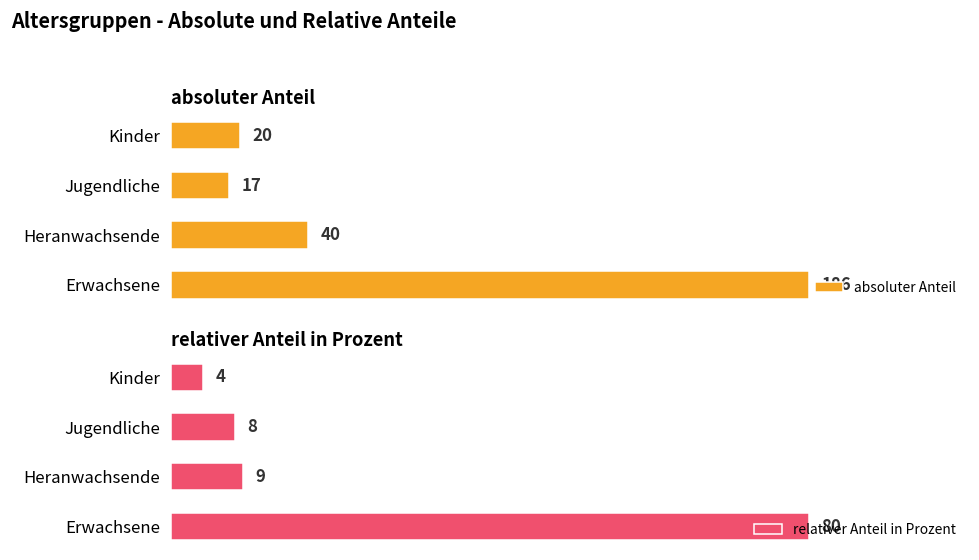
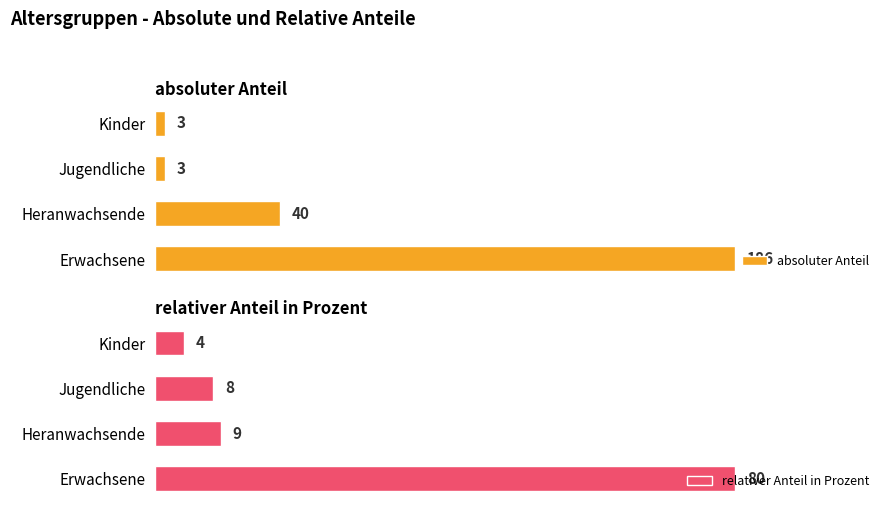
  {
    "absoluter Anteil": {
-     "Kinder": 20,
-     "Jugendliche": 17,
+     "Kinder": 3,
+     "Jugendliche": 3,
      "Heranwachsende": 40,
      "Erwachsene": 186
    },
    "relativer Anteil in Prozent": {
      "Kinder": 4,
      "Jugendliche": 8,
      "Heranwachsende": 9,
      "Erwachsene": 80
    }
  }
